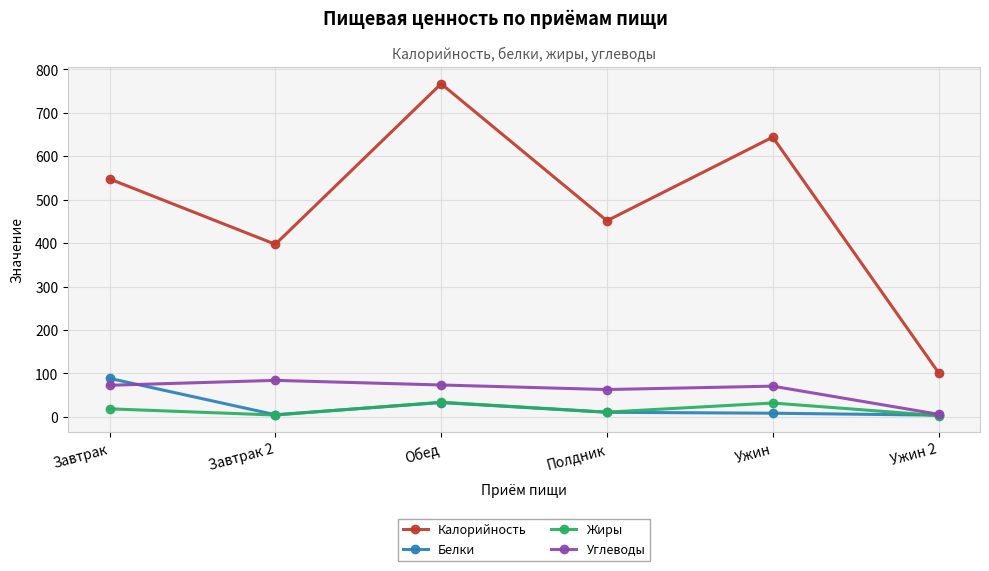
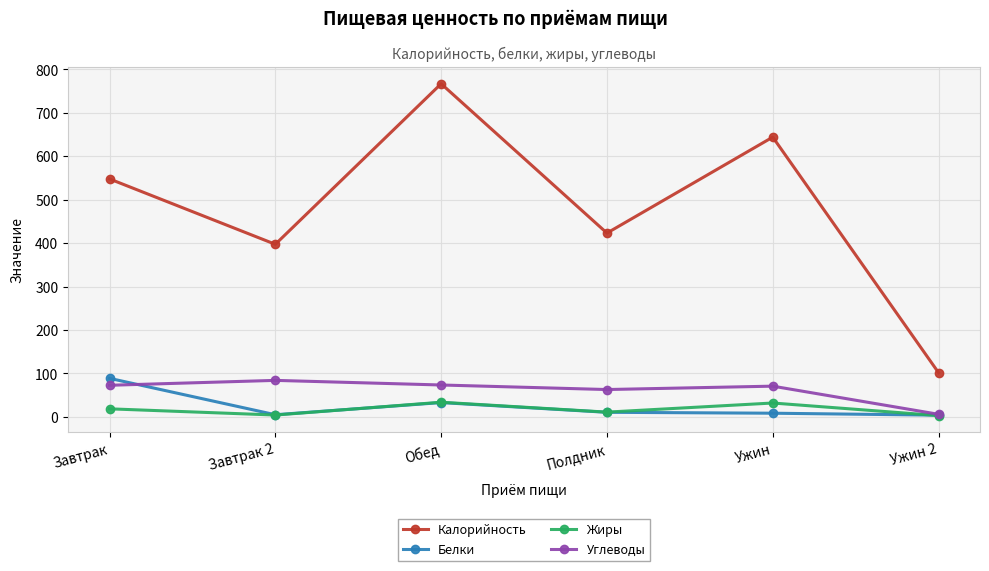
  {
    "Калорийность": {
      "Завтрак": 550,
      "Завтрак 2": 400,
      "Обед": 770,
-     "Полдник": 450,
+     "Полдник": 420,
      "Ужин": 640,
      "Ужин 2": 100
    },
    "Белки": {
      "Завтрак": 90,
      "Ужин": 10
    },
    "Жиры": {
      "Завтрак": 20,
      "Ужин": 30
    },
    "Углеводы": {
      "Завтрак": 70,
      "Завтрак 2": 80,
      "Обед": 70,
      "Полдник": 60,
      "Ужин": 70
    }
  }
